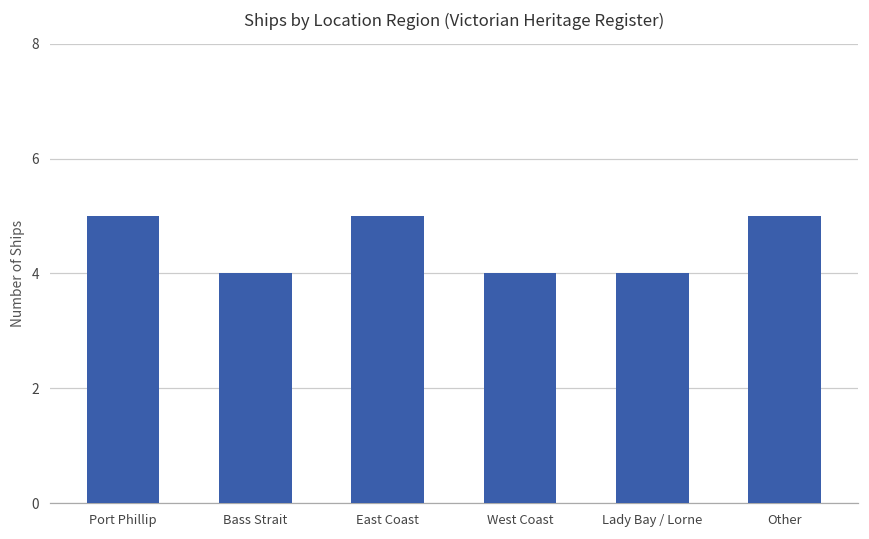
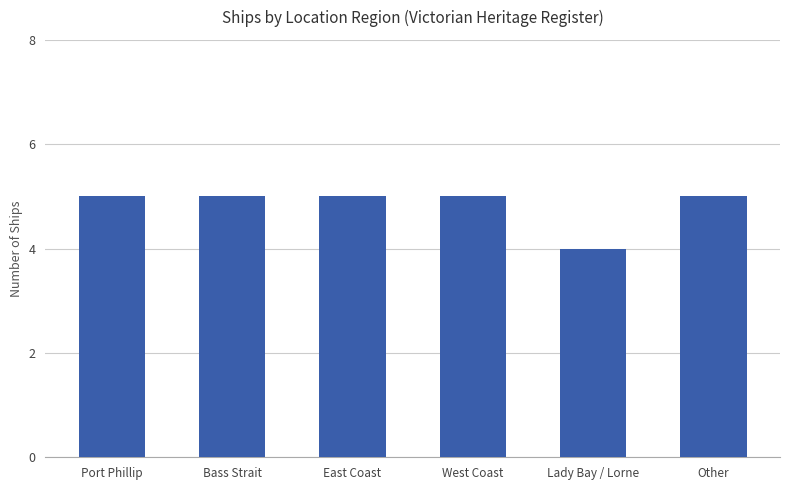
  {
    "Port Phillip": 5,
-   "Bass Strait": 4,
+   "Bass Strait": 5,
    "East Coast": 5,
-   "West Coast": 4,
+   "West Coast": 5,
    "Lady Bay / Lorne": 4,
    "Other": 5
  }
